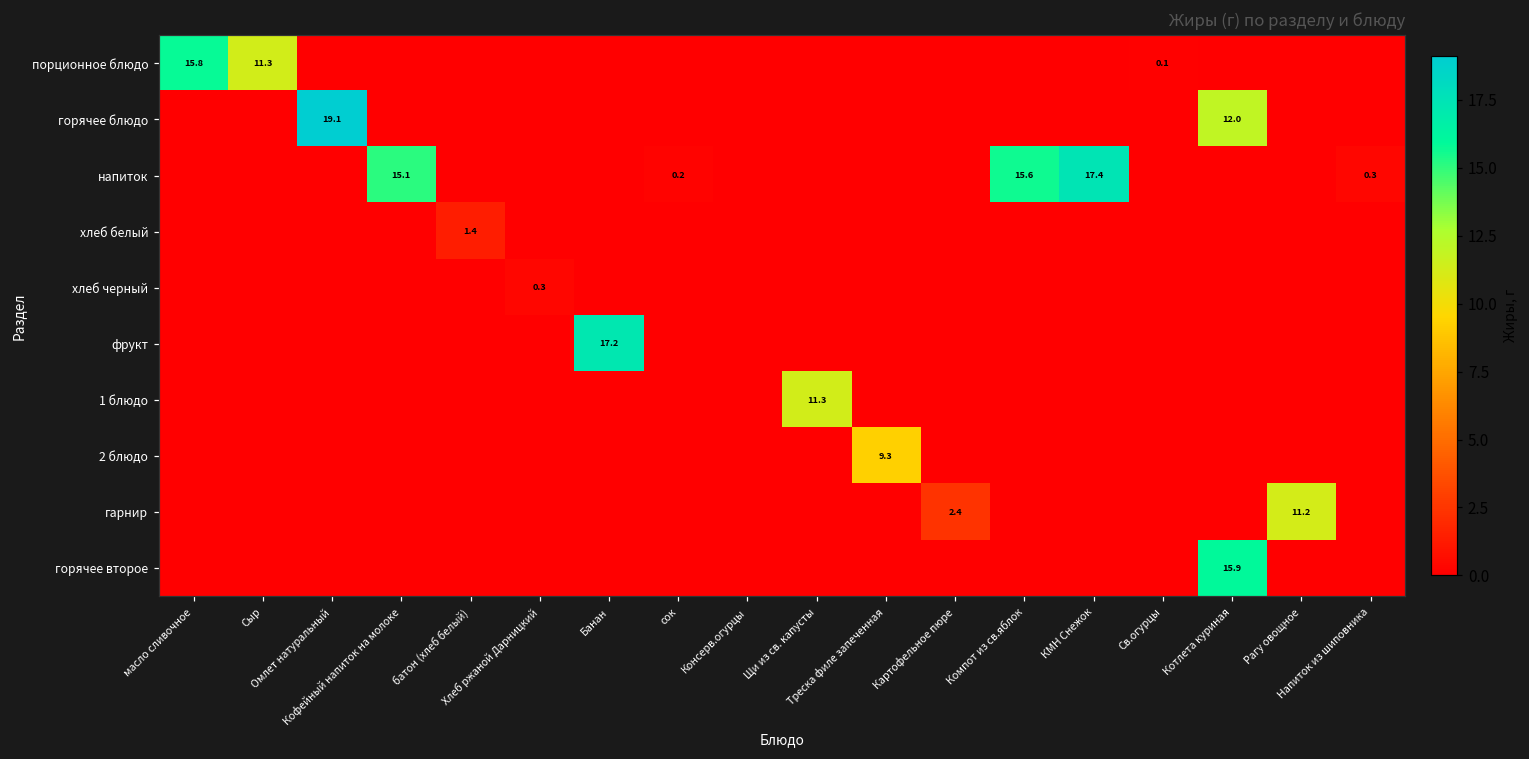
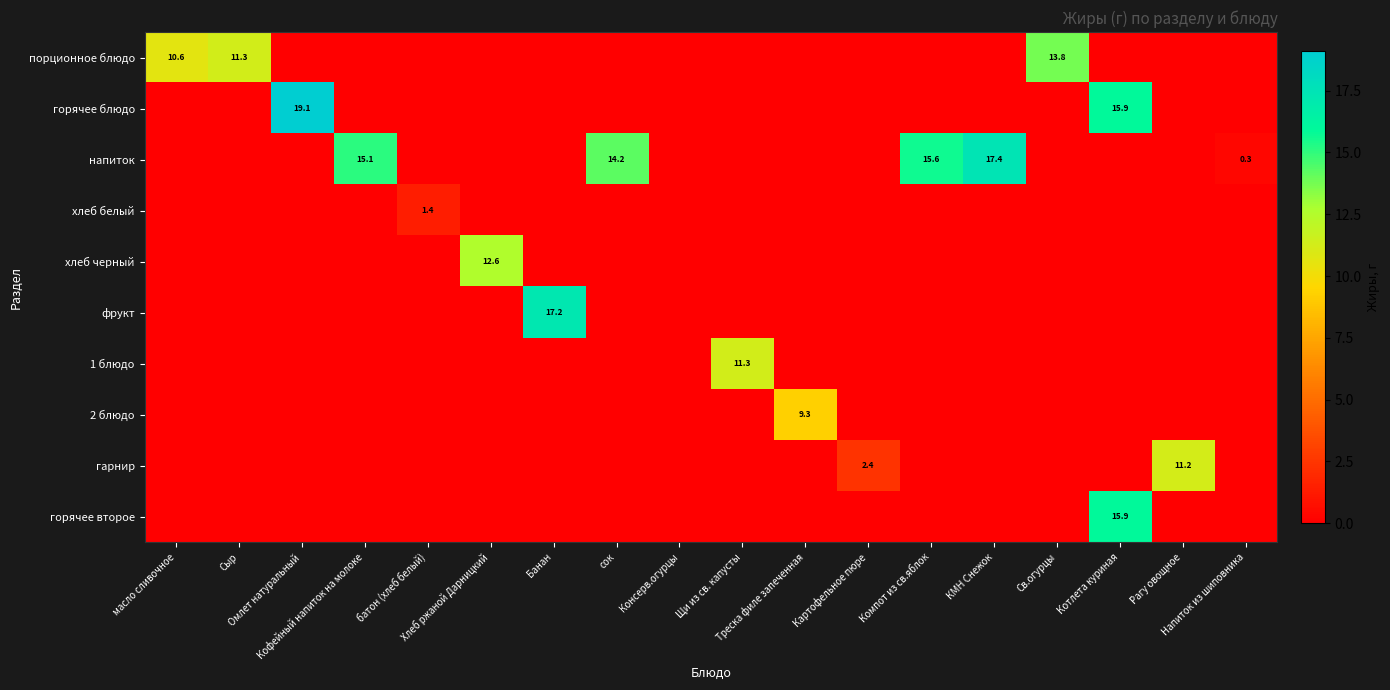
  {
    "порционное блюдо": {
-     "масло сливочное": 15.8,
+     "масло сливочное": 10.6,
      "Сыр": 11.3,
-     "Св.огурцы": 0.1
+     "Св.огурцы": 13.8
    },
    "горячее блюдо": {
      "Омлет натуральный": 19.1,
-     "Котлета куриная": 12.0
+     "Котлета куриная": 15.9
    },
    "напиток": {
      "Кофейный напиток на молоке": 15.1,
-     "сок": 0.2,
+     "сок": 14.2,
      "Компот из св.яблок": 15.6,
      "КМН Снежок": 17.4,
      "Напиток из шиповника": 0.3
    },
    "хлеб белый": {
      "батон (хлеб белый)": 1.4
    },
    "хлеб черный": {
-     "Хлеб ржаной Дарницкий": 0.3
+     "Хлеб ржаной Дарницкий": 12.6
    },
    "фрукт": {
      "Банан": 17.2
    },
    "1 блюдо": {
      "Щи из св. капусты": 11.3
    },
    "2 блюдо": {
      "Треска филе запеченная": 9.3
    },
    "гарнир": {
      "Картофельное пюре": 2.4,
      "Рагу овощное": 11.2
    },
    "горячее второе": {
      "Котлета куриная": 15.9
    }
  }
